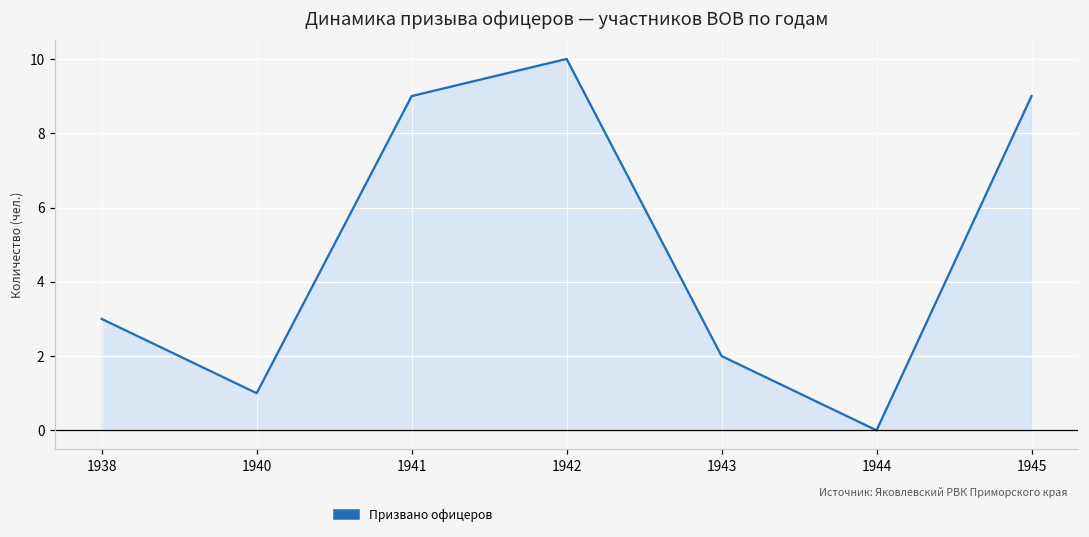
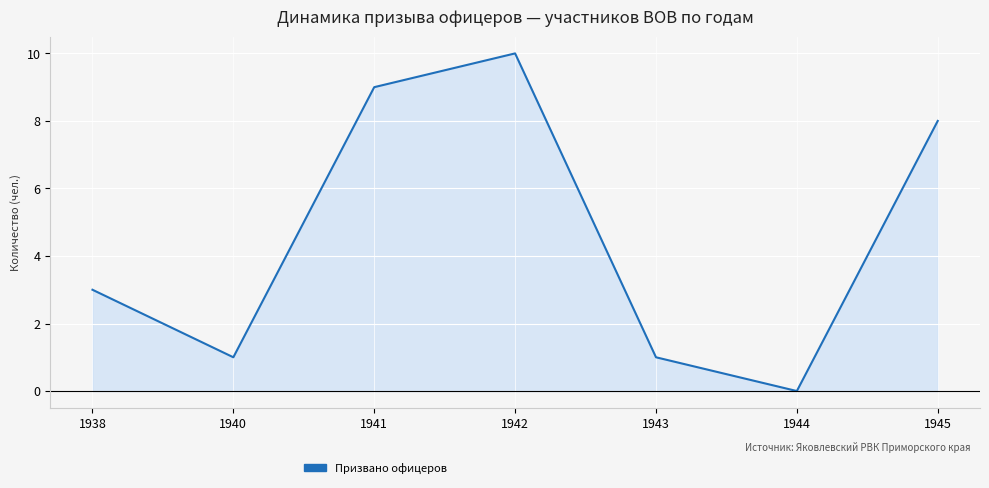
  {
    "1938": 3,
    "1940": 1,
    "1941": 9,
    "1942": 10,
-   "1943": 2,
+   "1943": 1,
    "1944": 0,
-   "1945": 9
+   "1945": 8
  }
